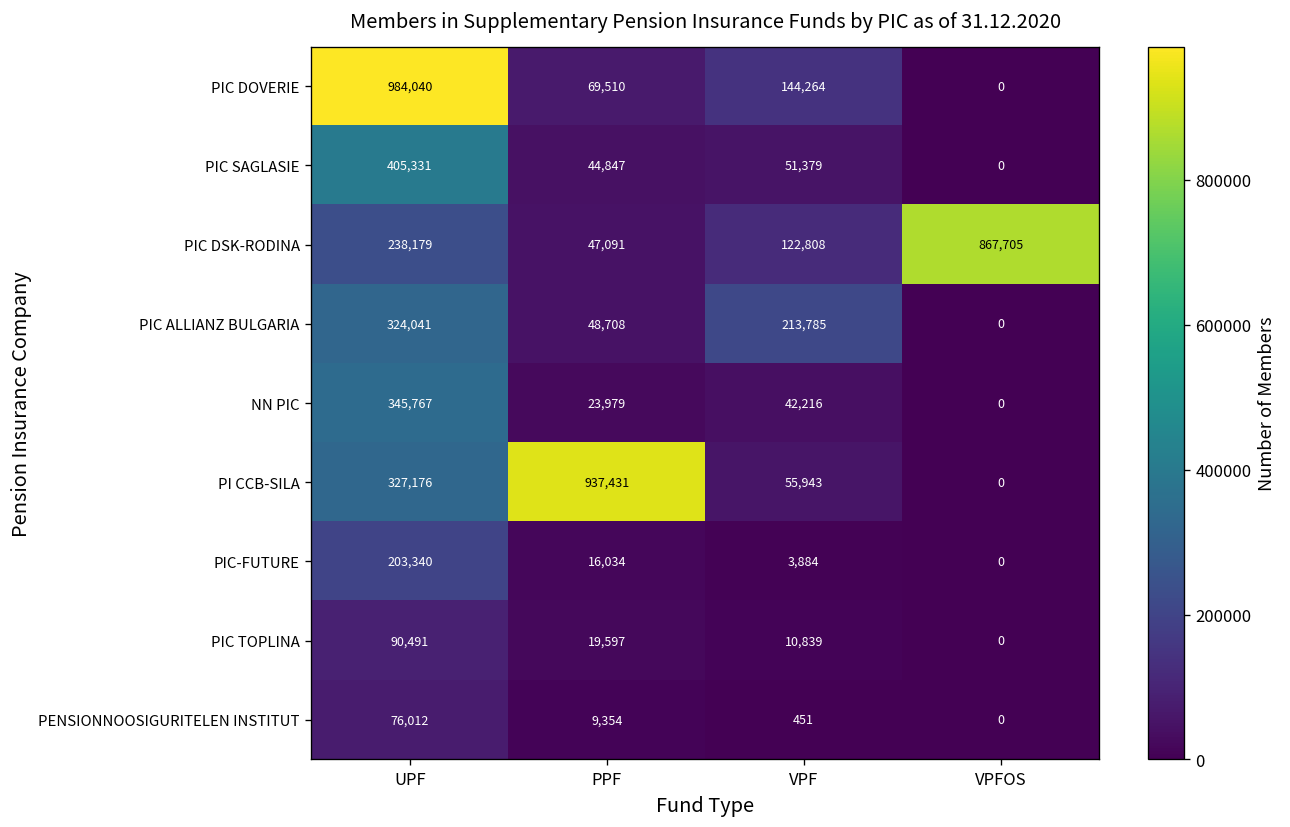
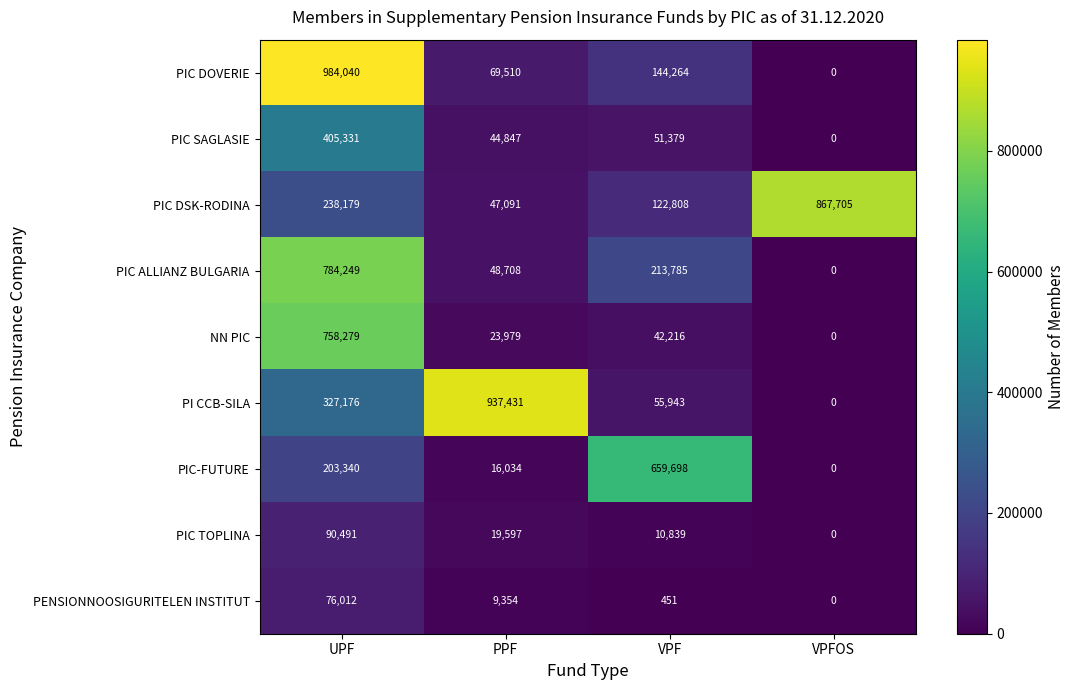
  {
    "PIC DOVERIE": {
      "UPF": "984,040",
      "PPF": "69,510",
      "VPF": "144,264",
      "VPFOS": "0"
    },
    "PIC SAGLASIE": {
      "UPF": "405,331",
      "PPF": "44,847",
      "VPF": "51,379",
      "VPFOS": "0"
    },
    "PIC DSK-RODINA": {
      "UPF": "238,179",
      "PPF": "47,091",
      "VPF": "122,808",
      "VPFOS": "867,705"
    },
    "PIC ALLIANZ BULGARIA": {
-     "UPF": "324,041",
+     "UPF": "784,249",
      "PPF": "48,708",
      "VPF": "213,785",
      "VPFOS": "0"
    },
    "NN PIC": {
-     "UPF": "345,767",
+     "UPF": "758,279",
      "PPF": "23,979",
      "VPF": "42,216",
      "VPFOS": "0"
    },
    "PI CCB-SILA": {
      "UPF": "327,176",
      "PPF": "937,431",
      "VPF": "55,943",
      "VPFOS": "0"
    },
    "PIC-FUTURE": {
      "UPF": "203,340",
      "PPF": "16,034",
-     "VPF": "3,884",
+     "VPF": "659,698",
      "VPFOS": "0"
    },
    "PIC TOPLINA": {
      "UPF": "90,491",
      "PPF": "19,597",
      "VPF": "10,839",
      "VPFOS": "0"
    },
    "PENSIONNOOSIGURITELEN INSTITUT": {
      "UPF": "76,012",
      "PPF": "9,354",
      "VPF": "451",
      "VPFOS": "0"
    }
  }
